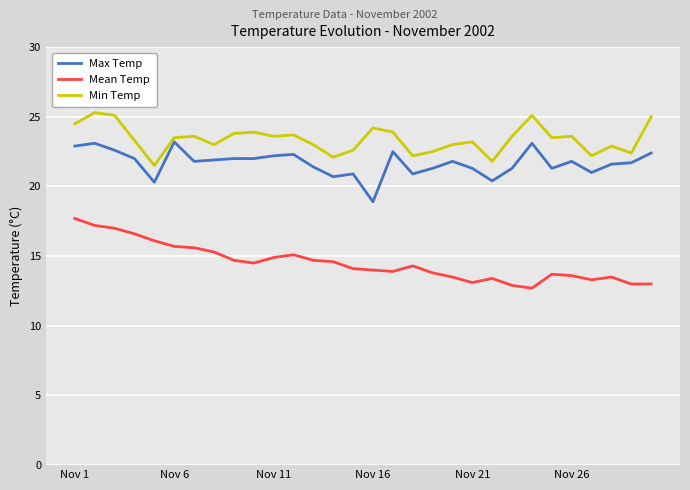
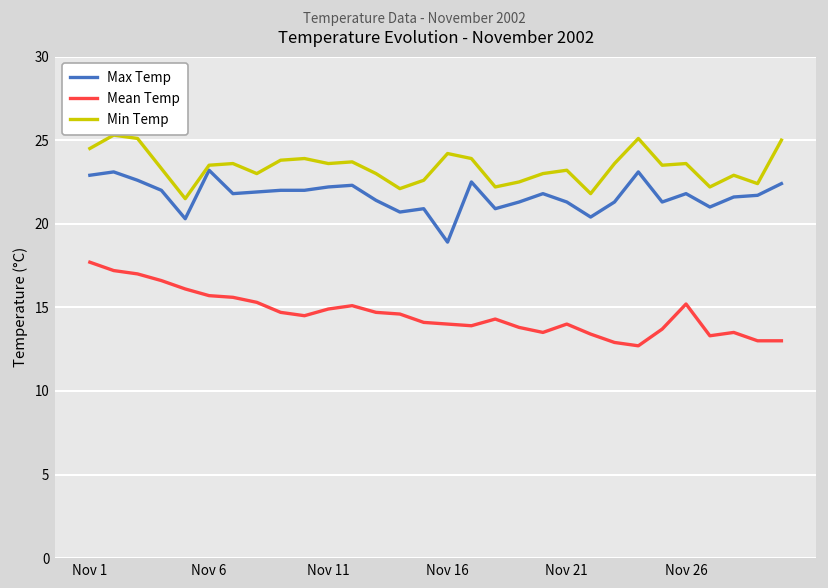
  {
    "Max Temp": {
      "Nov 1": 22.9,
      "Nov 6": 23.2,
      "Nov 11": 22.2,
      "Nov 16": 18.9,
      "Nov 21": 21.3,
      "Nov 26": 21.8
    },
    "Mean Temp": {
      "Nov 1": 17.7,
      "Nov 6": 15.7,
      "Nov 11": 14.9,
      "Nov 16": 14.0,
-     "Nov 21": 13.1,
-     "Nov 26": 13.6
+     "Nov 21": 14.0,
+     "Nov 26": 15.2
    },
    "Min Temp": {
      "Nov 1": 24.5,
      "Nov 6": 23.5,
      "Nov 11": 23.6,
      "Nov 16": 24.2,
      "Nov 21": 23.2,
      "Nov 26": 23.6
    }
  }
